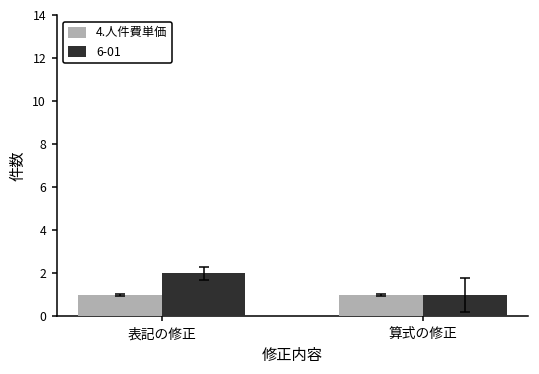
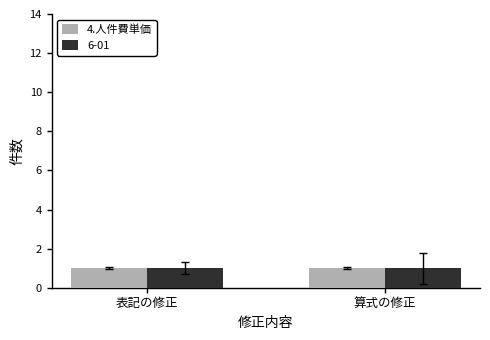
  {
    "4.人件費単価": {
      "表記の修正": 1,
      "算式の修正": 1
    },
    "6-01": {
-     "表記の修正": 2,
+     "表記の修正": 1,
      "算式の修正": 1
    }
  }
